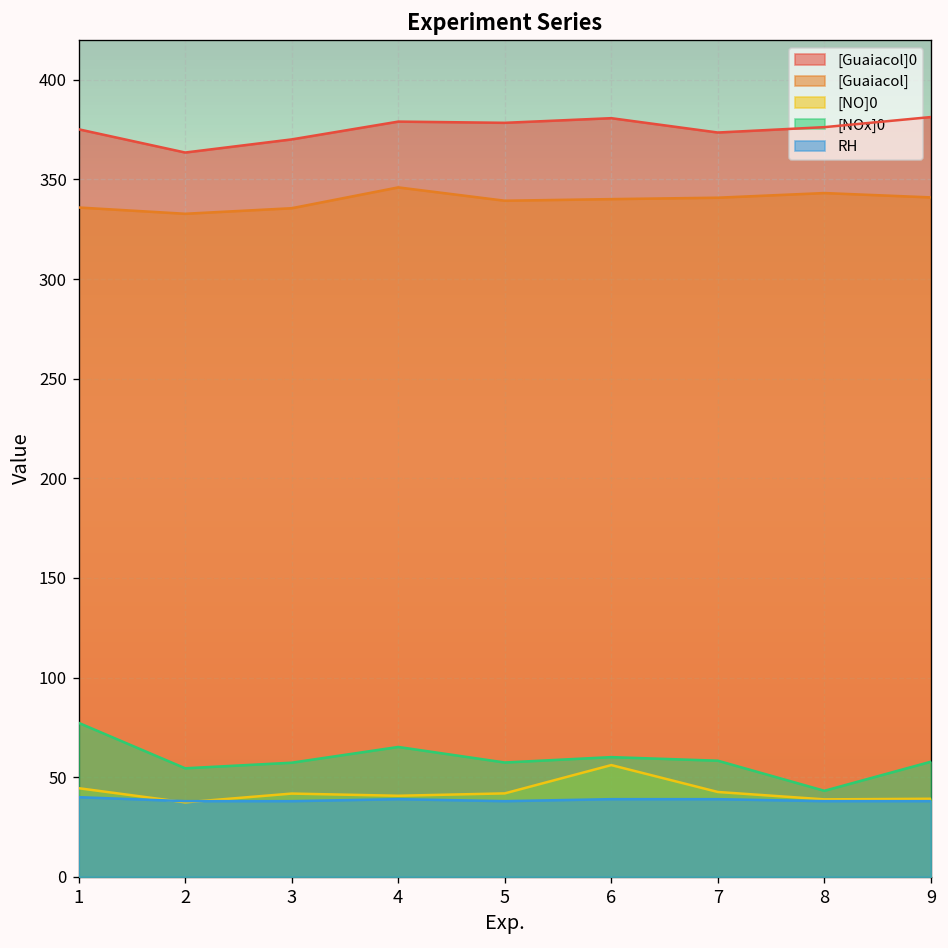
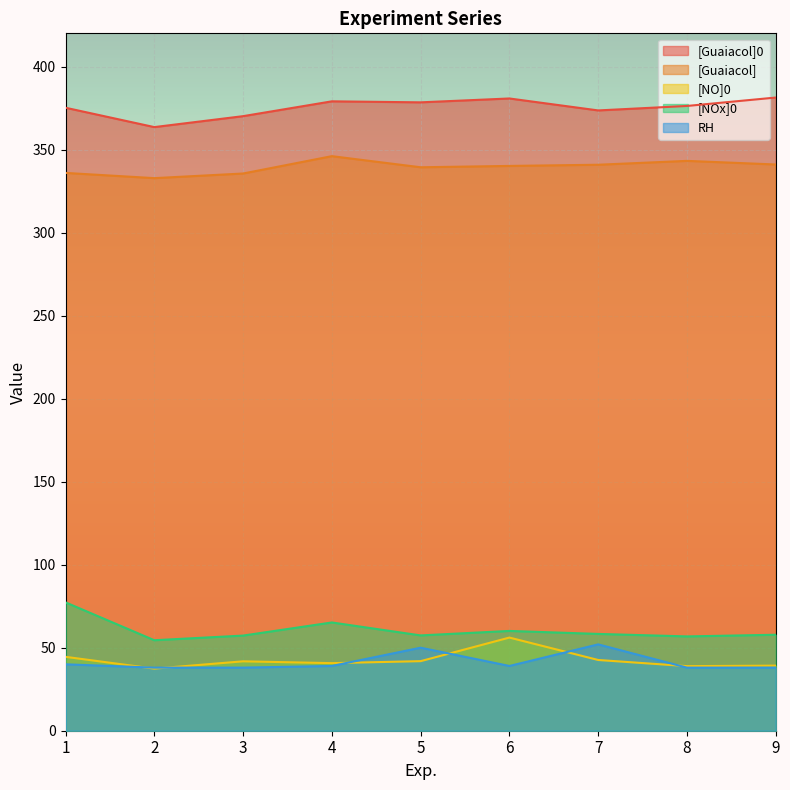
  {
    "[NO]0": {
      "1": 45,
      "3": 42,
      "4": 41,
      "5": 42,
      "6": 56,
      "7": 43
    },
    "[NOx]0": {
      "1": 77,
      "2": 55,
      "3": 57,
      "4": 65,
      "5": 57,
      "6": 60,
      "7": 58,
-     "8": 43,
+     "8": 57,
      "9": 58
    },
    "RH": {
      "1": 40,
      "3": 38,
      "4": 39,
-     "5": 38,
+     "5": 50,
      "6": 39,
-     "7": 39
+     "7": 52
    }
  }
